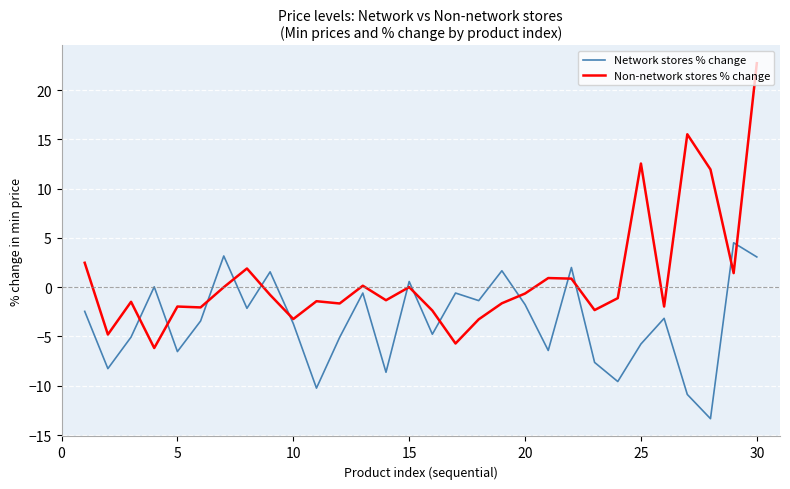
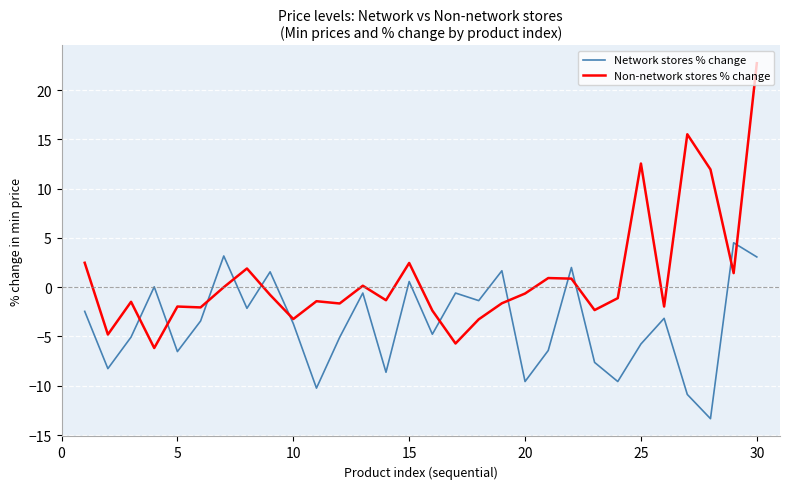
  {
    "Network stores % change": {
      "5": -7,
      "10": -4,
      "15": 1,
-     "20": -2,
+     "20": -10,
      "25": -6,
      "30": 3
    },
    "Non-network stores % change": {
      "5": -2,
      "10": -3,
-     "15": 0,
+     "15": 2,
      "20": -1,
      "25": 13
    }
  }
